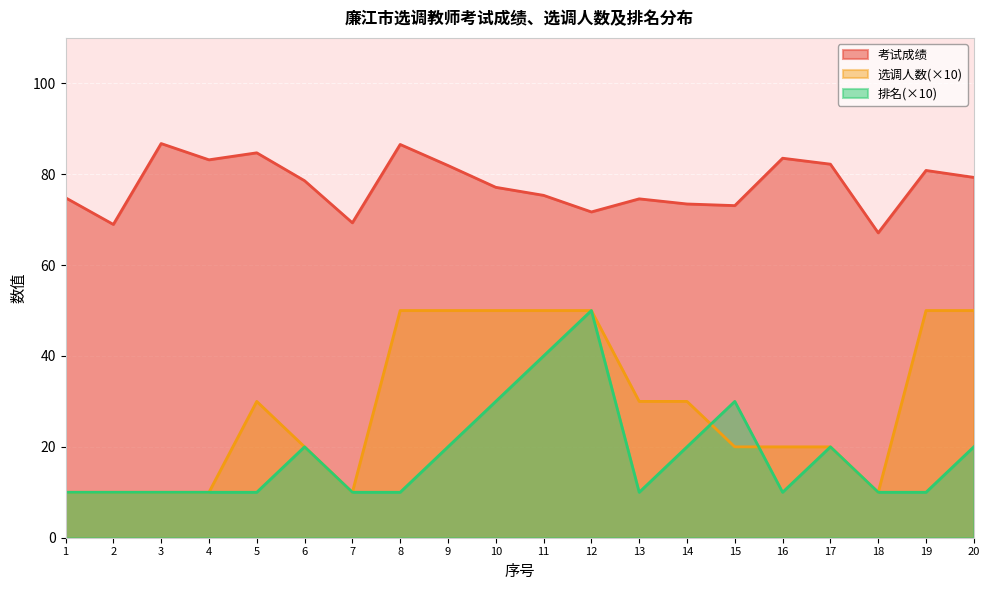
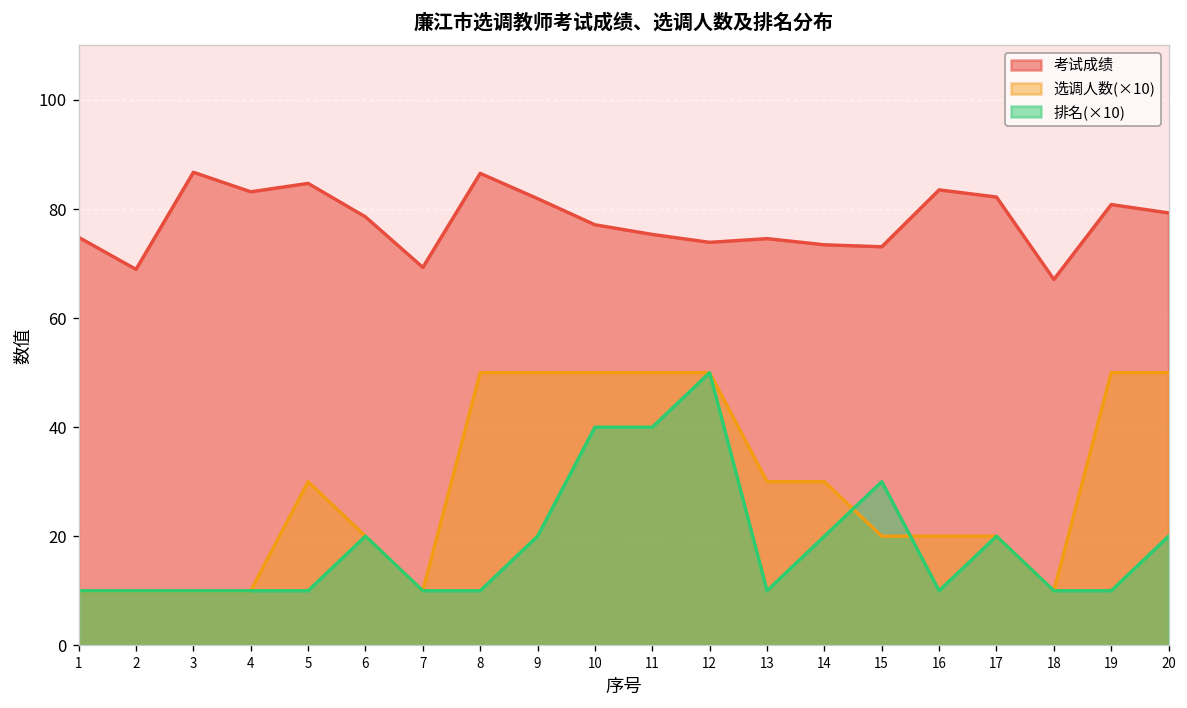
  {
    "考试成绩": {
      "1": 75,
      "2": 69,
      "3": 87,
      "4": 83,
      "5": 85,
      "6": 79,
      "7": 69,
      "8": 87,
      "9": 82,
      "10": 77,
      "11": 75,
-     "12": 72,
+     "12": 74,
      "13": 75,
      "14": 73,
      "15": 73,
      "16": 84,
      "17": 82,
      "18": 67,
      "19": 81,
      "20": 79
    },
    "选调人数(×10)": {
      "5": 30,
      "8": 50,
      "9": 50,
      "10": 50,
      "11": 50,
      "13": 30,
      "14": 30,
      "15": 20,
      "16": 20,
      "19": 50,
      "20": 50
    },
    "排名(×10)": {
      "5": 10,
      "8": 10,
      "9": 20,
-     "10": 30,
+     "10": 40,
      "11": 40,
      "13": 10,
      "14": 20,
      "15": 30,
      "16": 10,
      "19": 10,
      "20": 20
    }
  }
